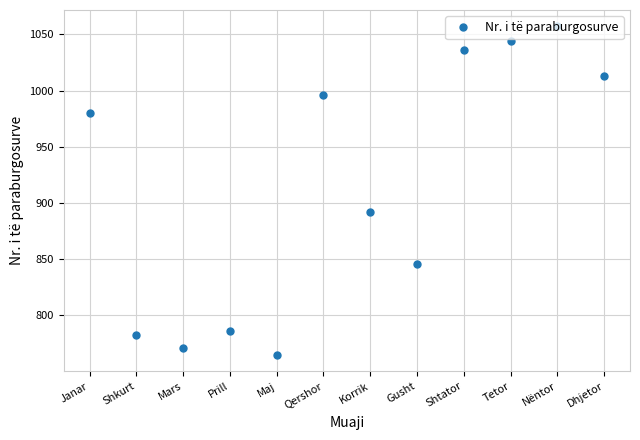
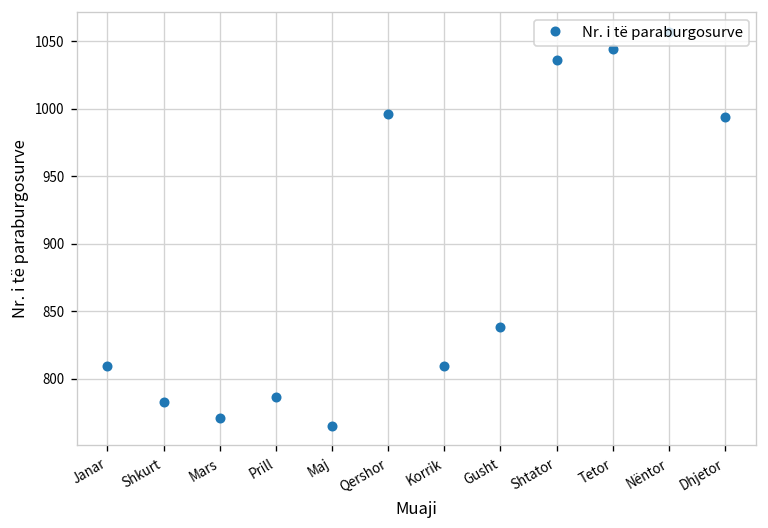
  {
-   "Janar": 980,
+   "Janar": 809,
    "Shkurt": 783,
    "Mars": 771,
    "Prill": 786,
    "Maj": 765,
    "Qershor": 996,
-   "Korrik": 892,
-   "Gusht": 846,
+   "Korrik": 809,
+   "Gusht": 838,
    "Shtator": 1036,
    "Tetor": 1044,
-   "Dhjetor": 1013
+   "Dhjetor": 994
  }
